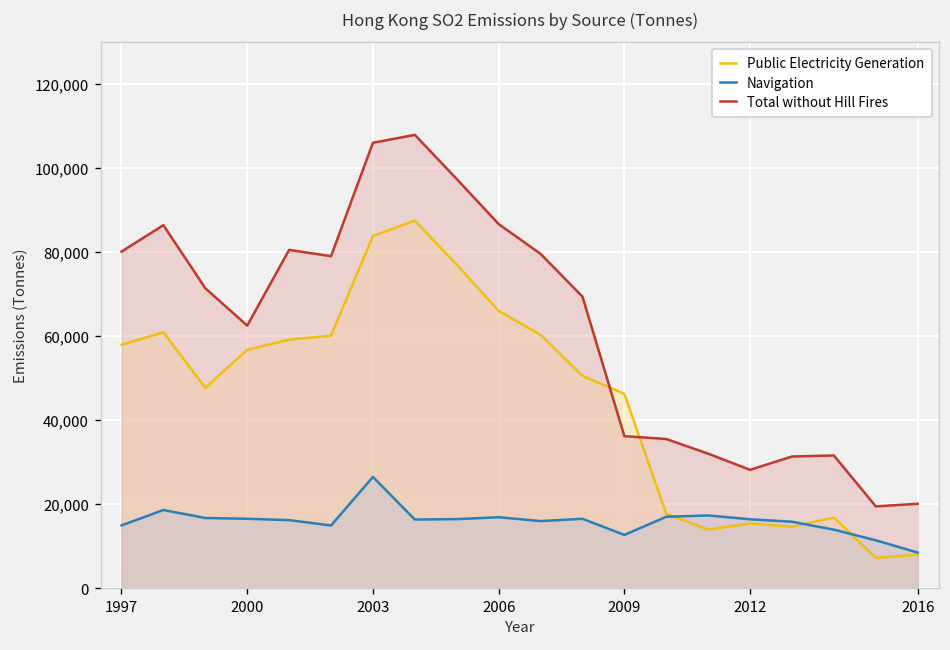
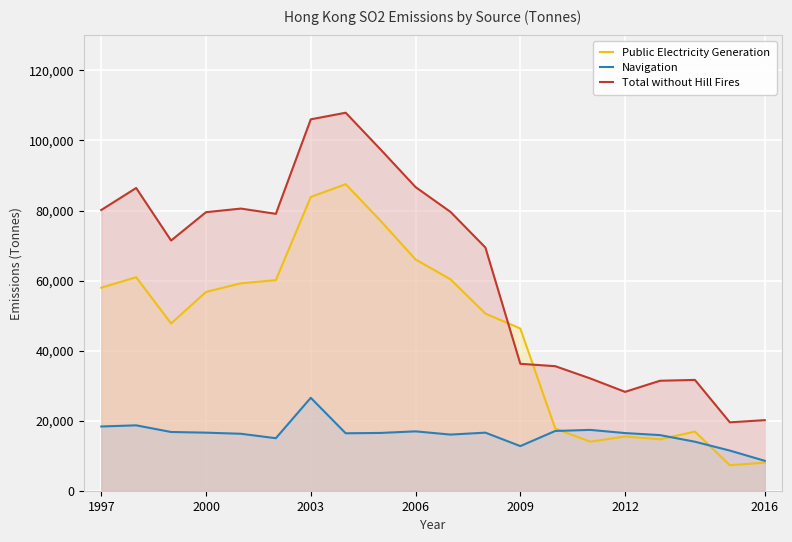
  {
    "Public Electricity Generation": {
      "1997": "58,000",
      "2000": "57,000",
      "2003": "84,000",
      "2006": "66,000",
      "2009": "46,000",
      "2012": "15,000"
    },
    "Navigation": {
-     "1997": "15,000",
+     "1997": "18,000",
      "2000": "17,000",
      "2003": "27,000",
      "2006": "17,000",
      "2009": "13,000",
      "2012": "16,000"
    },
    "Total without Hill Fires": {
      "1997": "80,000",
-     "2000": "63,000",
+     "2000": "80,000",
      "2003": "106,000",
      "2006": "87,000",
      "2009": "36,000",
      "2012": "28,000",
      "2016": "20,000"
    }
  }
